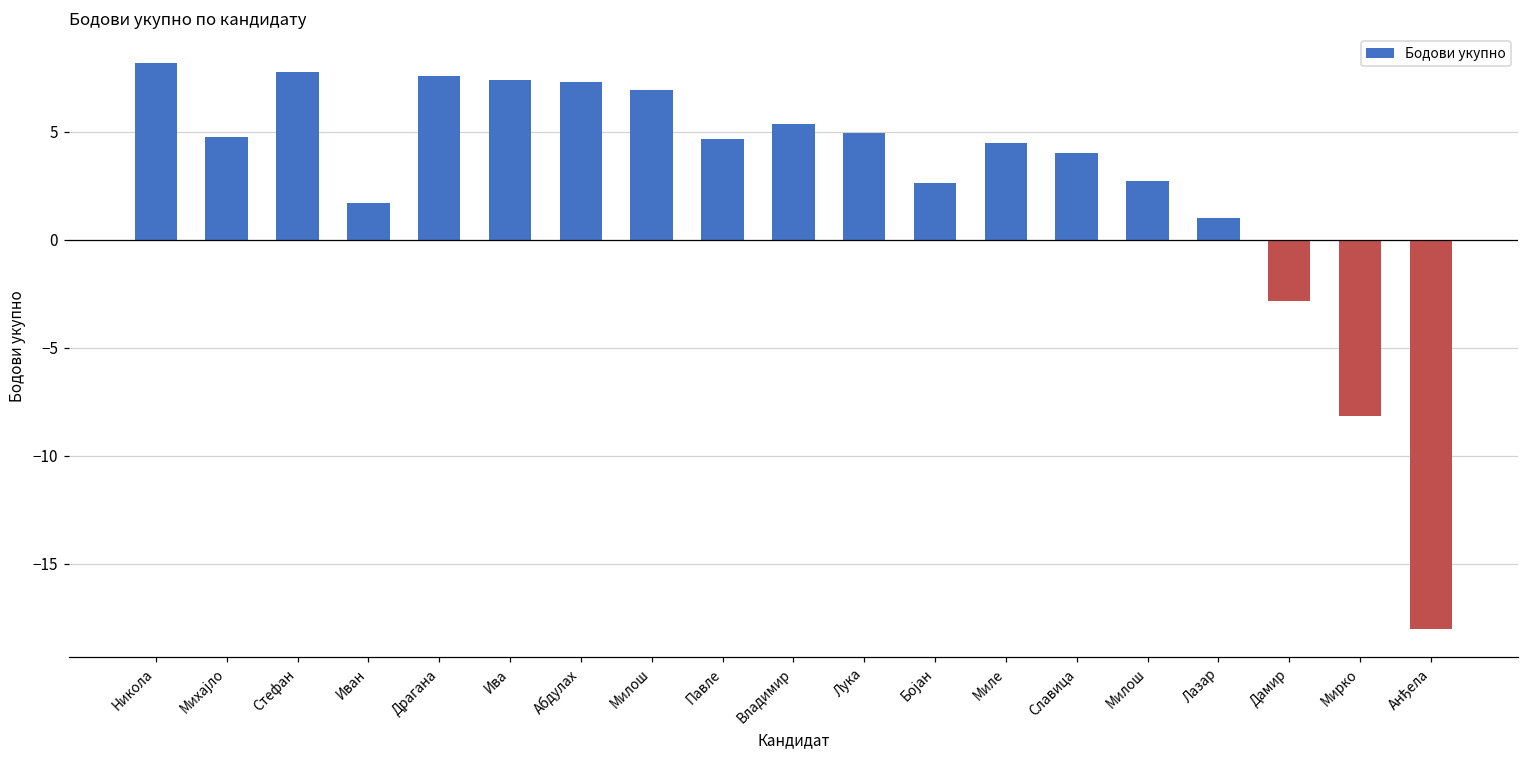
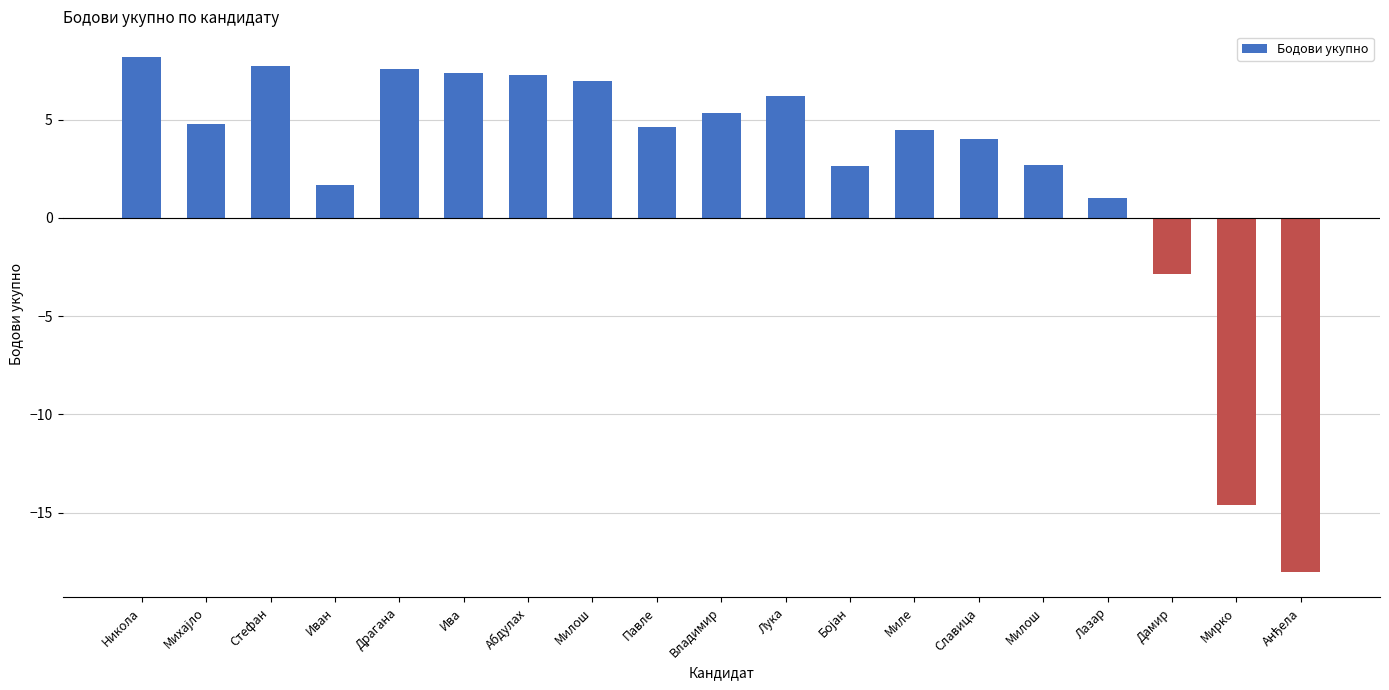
  {
    "Никола": 8.2,
    "Михајло": 4.8,
    "Стефан": 7.8,
    "Иван": 1.7,
    "Драгана": 7.6,
    "Ива": 7.4,
    "Абдулах": 7.3,
    "Павле": 4.6,
    "Владимир": 5.4,
-   "Лука": 5.0,
+   "Лука": 6.2,
    "Бојан": 2.6,
    "Миле": 4.5,
    "Славица": 4.0,
    "Лазар": 1.0,
    "Дамир": -2.8,
-   "Мирко": -8.1,
+   "Мирко": -14.6,
    "Анђела": -18.0
  }
